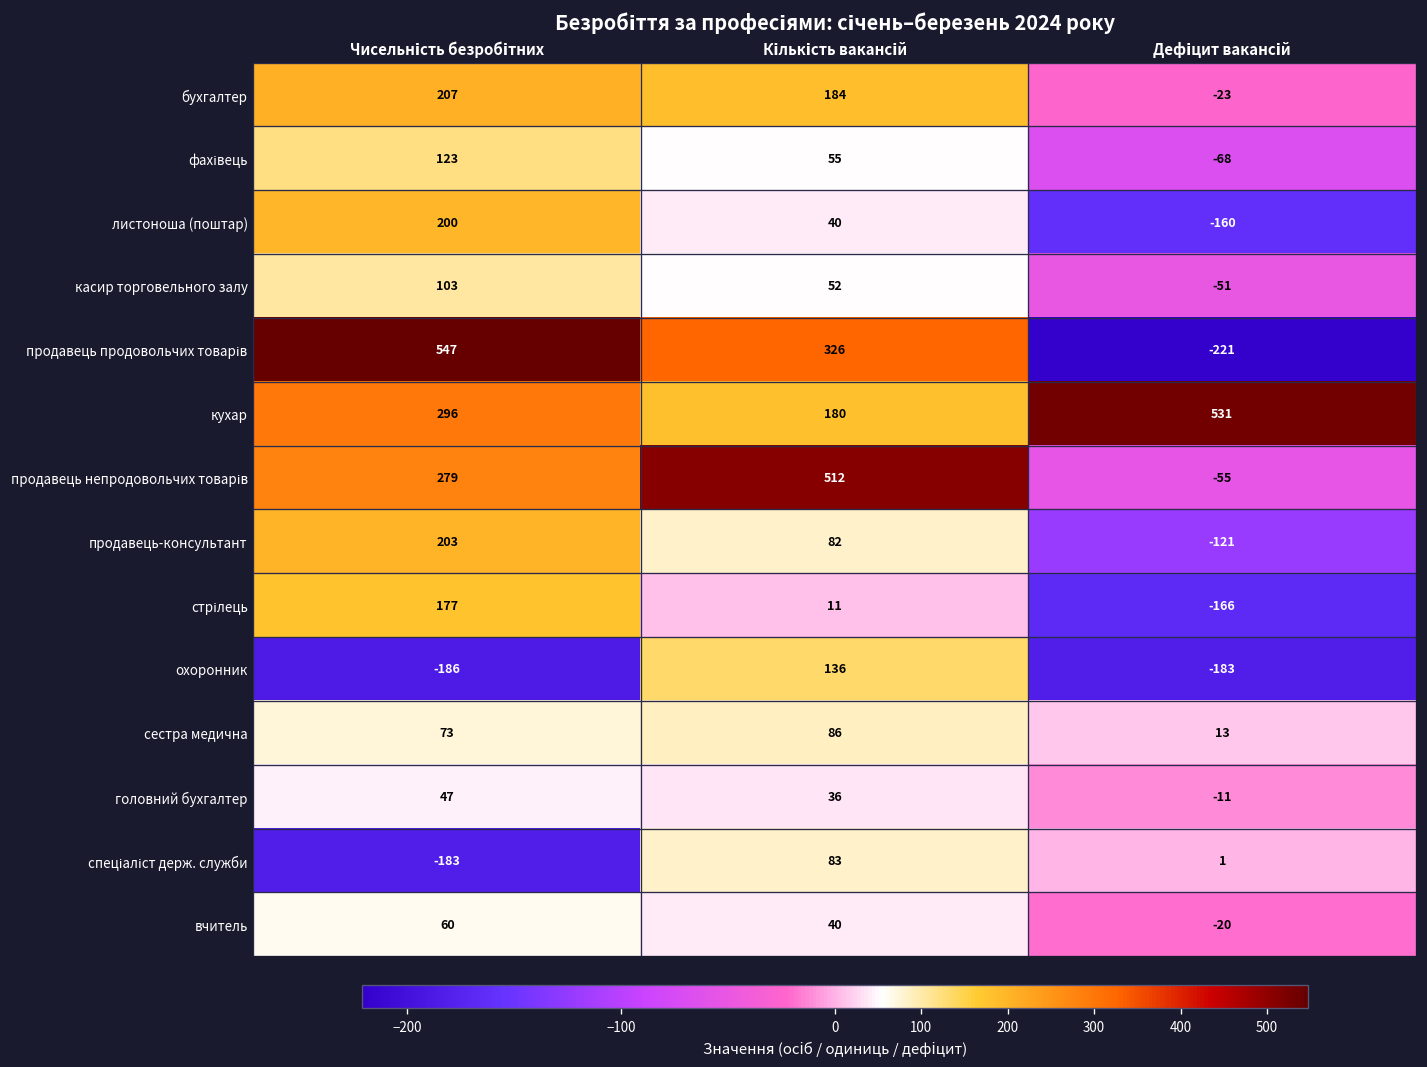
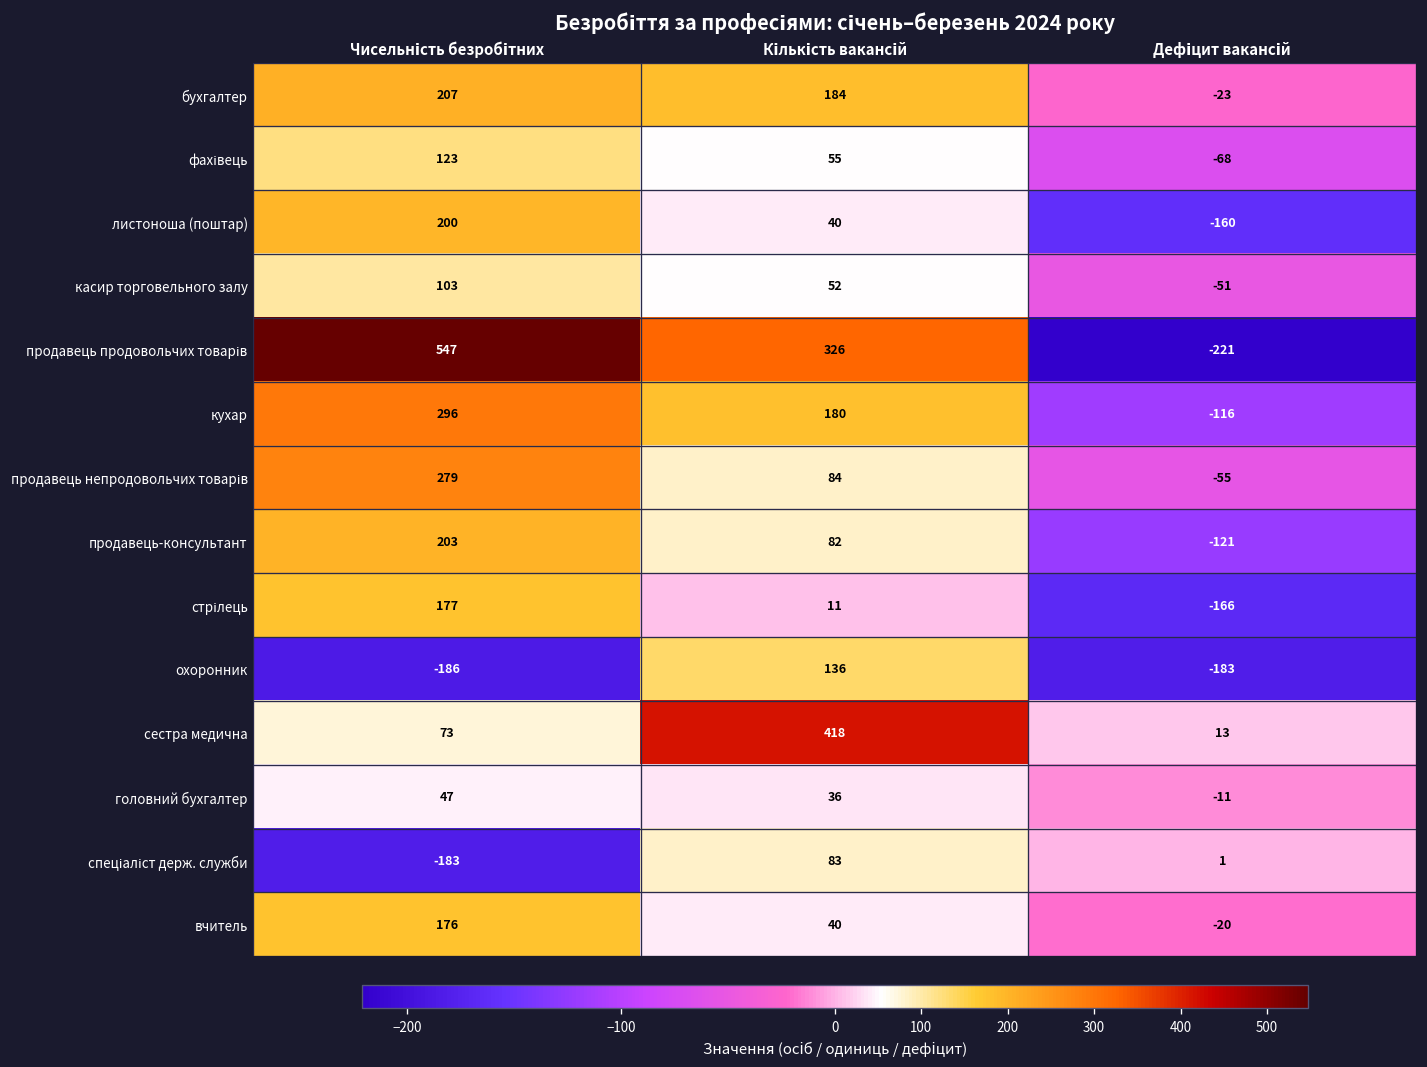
  {
    "бухгалтер": {
      "Чисельність безробітних": 207,
      "Кількість вакансій": 184,
      "Дефіцит вакансій": -23
    },
    "фахівець": {
      "Чисельність безробітних": 123,
      "Кількість вакансій": 55,
      "Дефіцит вакансій": -68
    },
    "листоноша (поштар)": {
      "Чисельність безробітних": 200,
      "Кількість вакансій": 40,
      "Дефіцит вакансій": -160
    },
    "касир торговельного залу": {
      "Чисельність безробітних": 103,
      "Кількість вакансій": 52,
      "Дефіцит вакансій": -51
    },
    "продавець продовольчих товарів": {
      "Чисельність безробітних": 547,
      "Кількість вакансій": 326,
      "Дефіцит вакансій": -221
    },
    "кухар": {
      "Чисельність безробітних": 296,
      "Кількість вакансій": 180,
-     "Дефіцит вакансій": 531
+     "Дефіцит вакансій": -116
    },
    "продавець непродовольчих товарів": {
      "Чисельність безробітних": 279,
-     "Кількість вакансій": 512,
+     "Кількість вакансій": 84,
      "Дефіцит вакансій": -55
    },
    "продавець-консультант": {
      "Чисельність безробітних": 203,
      "Кількість вакансій": 82,
      "Дефіцит вакансій": -121
    },
    "стрілець": {
      "Чисельність безробітних": 177,
      "Кількість вакансій": 11,
      "Дефіцит вакансій": -166
    },
    "охоронник": {
      "Чисельність безробітних": -186,
      "Кількість вакансій": 136,
      "Дефіцит вакансій": -183
    },
    "сестра медична": {
      "Чисельність безробітних": 73,
-     "Кількість вакансій": 86,
+     "Кількість вакансій": 418,
      "Дефіцит вакансій": 13
    },
    "головний бухгалтер": {
      "Чисельність безробітних": 47,
      "Кількість вакансій": 36,
      "Дефіцит вакансій": -11
    },
    "спеціаліст держ. служби": {
      "Чисельність безробітних": -183,
      "Кількість вакансій": 83,
      "Дефіцит вакансій": 1
    },
    "вчитель": {
-     "Чисельність безробітних": 60,
+     "Чисельність безробітних": 176,
      "Кількість вакансій": 40,
      "Дефіцит вакансій": -20
    }
  }
